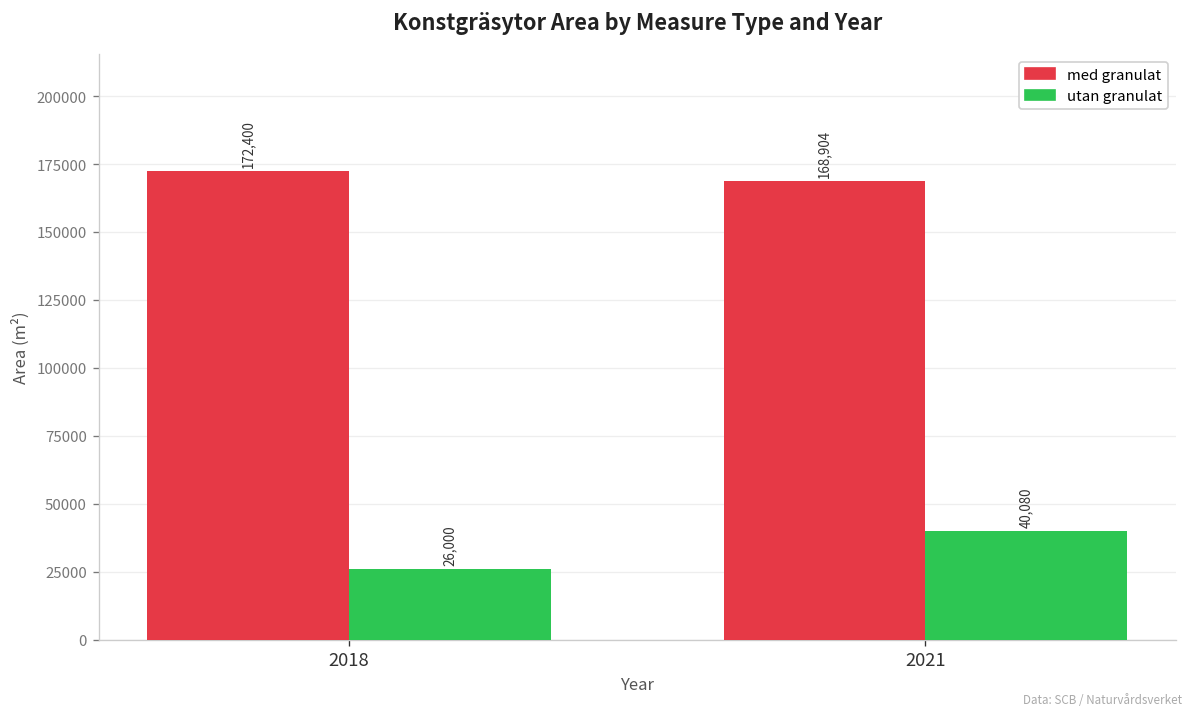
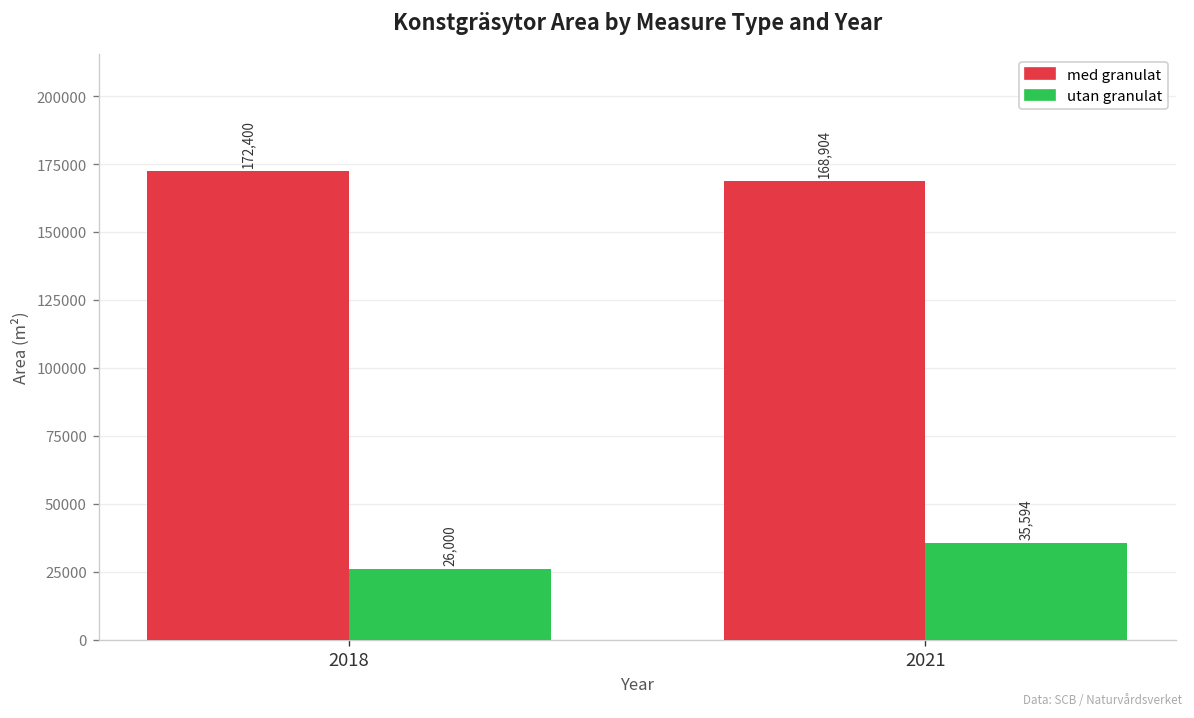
  {
    "med granulat": {
      "2018": "172,400",
      "2021": "168,904"
    },
    "utan granulat": {
      "2018": "26,000",
-     "2021": "40,080"
+     "2021": "35,594"
    }
  }
